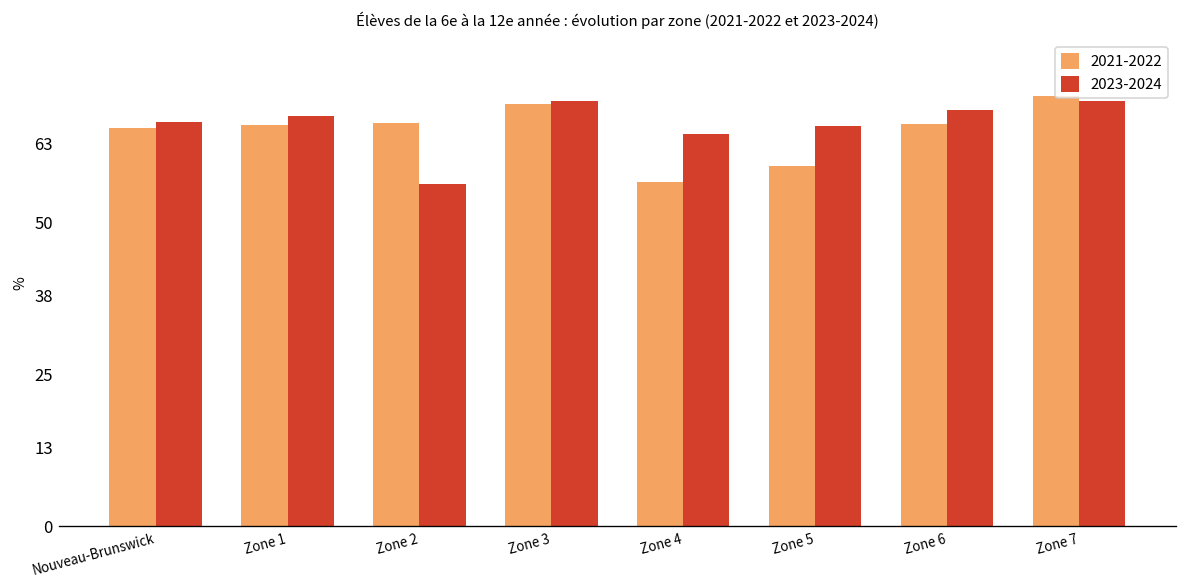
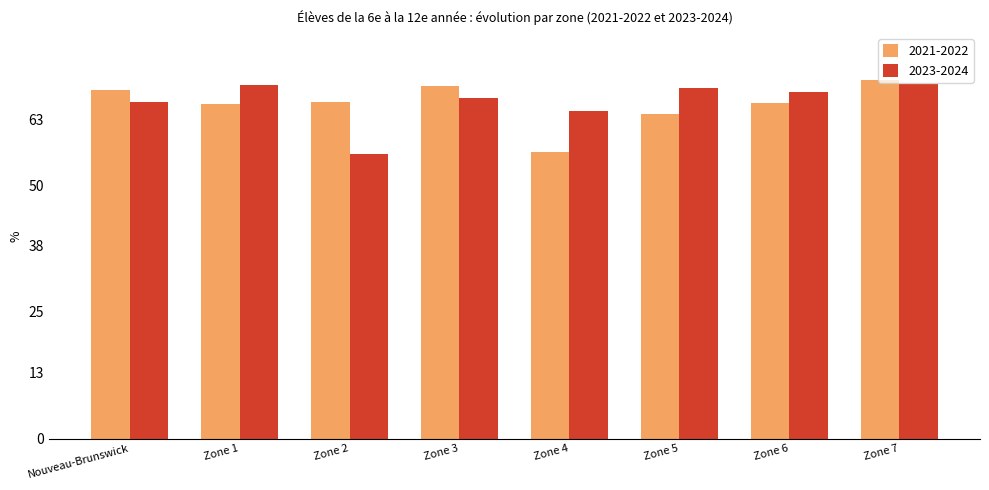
  {
    "2021-2022": {
-     "Nouveau-Brunswick": 65,
+     "Nouveau-Brunswick": 69,
      "Zone 1": 66,
      "Zone 2": 66,
      "Zone 3": 70,
      "Zone 4": 57,
-     "Zone 5": 59,
+     "Zone 5": 64,
      "Zone 6": 66
    },
    "2023-2024": {
      "Nouveau-Brunswick": 66,
-     "Zone 1": 67,
+     "Zone 1": 70,
      "Zone 2": 56,
-     "Zone 3": 70,
+     "Zone 3": 67,
      "Zone 4": 65,
-     "Zone 5": 66,
+     "Zone 5": 69,
      "Zone 6": 68,
      "Zone 7": 70
    }
  }
